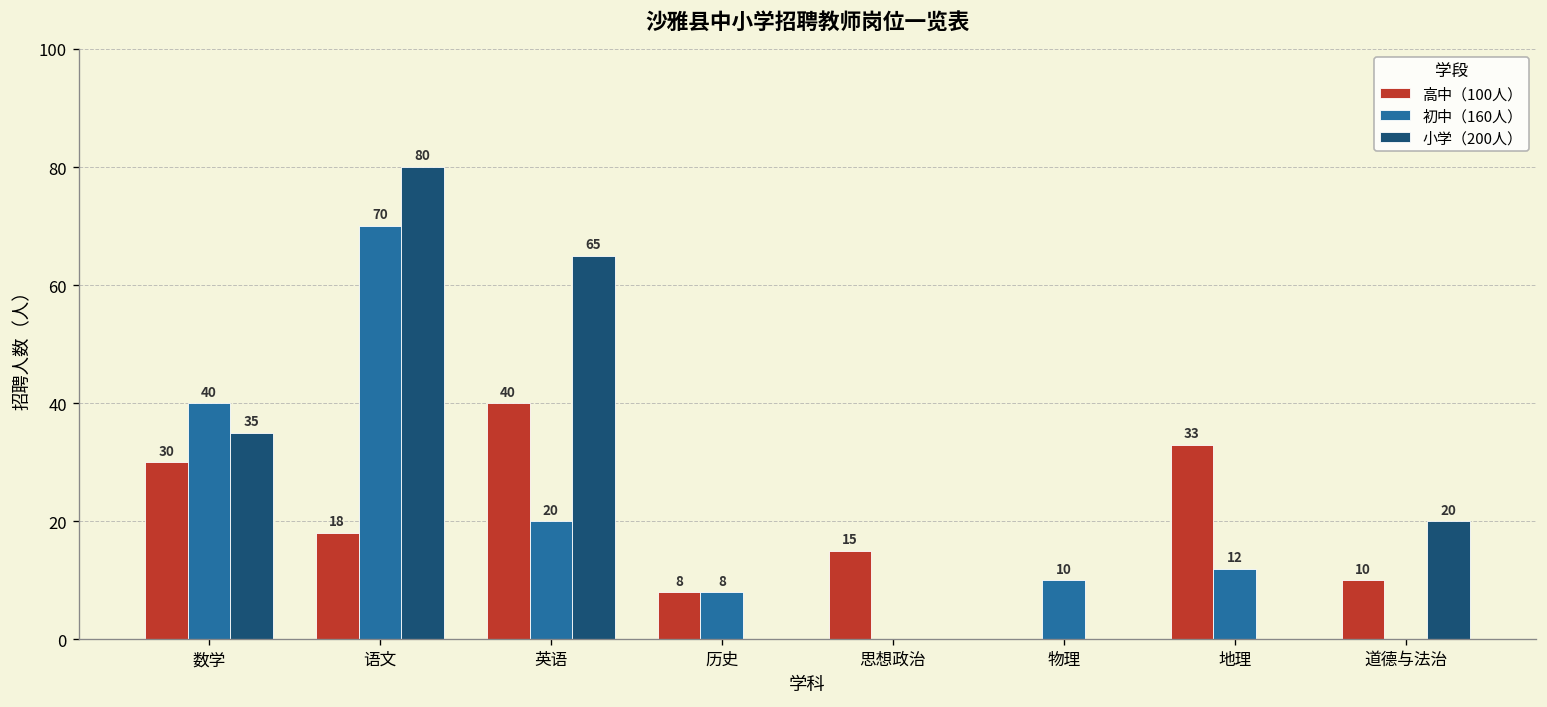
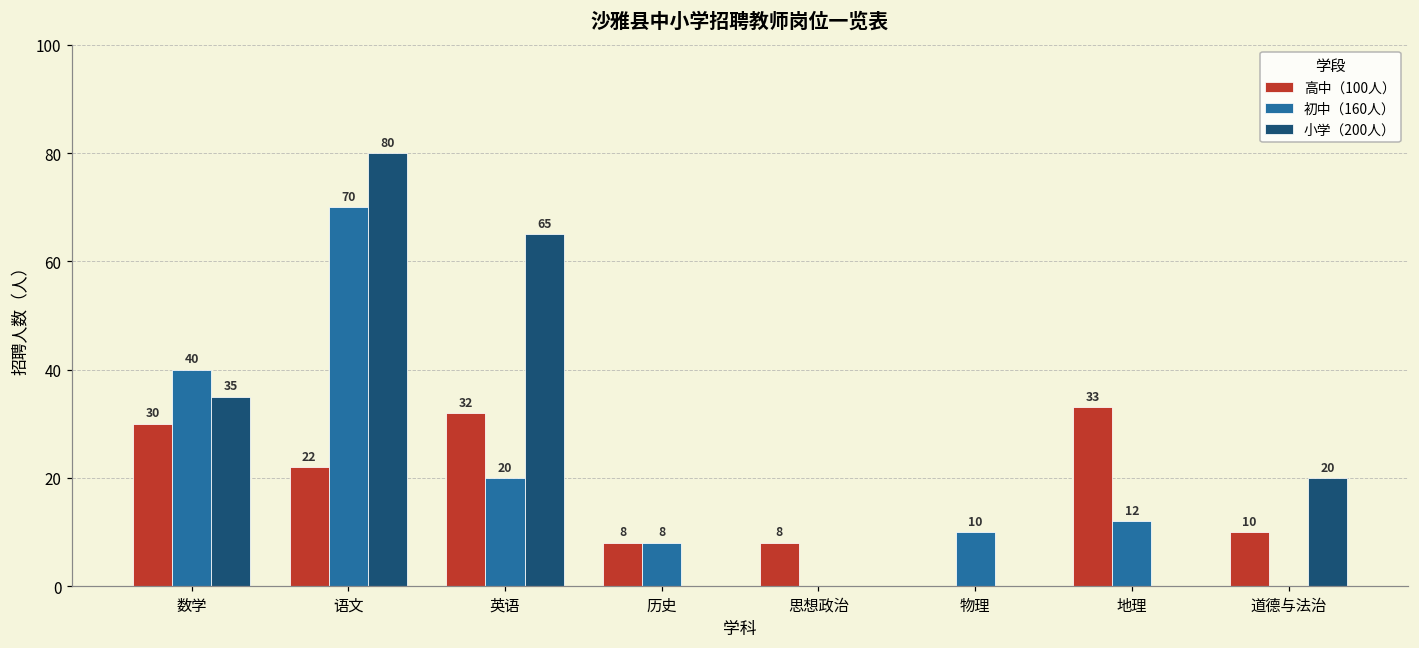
  {
    "高中（100人）": {
      "数学": 30,
-     "语文": 18,
-     "英语": 40,
+     "语文": 22,
+     "英语": 32,
      "历史": 8,
-     "思想政治": 15,
+     "思想政治": 8,
      "地理": 33,
      "道德与法治": 10
    }
  }
